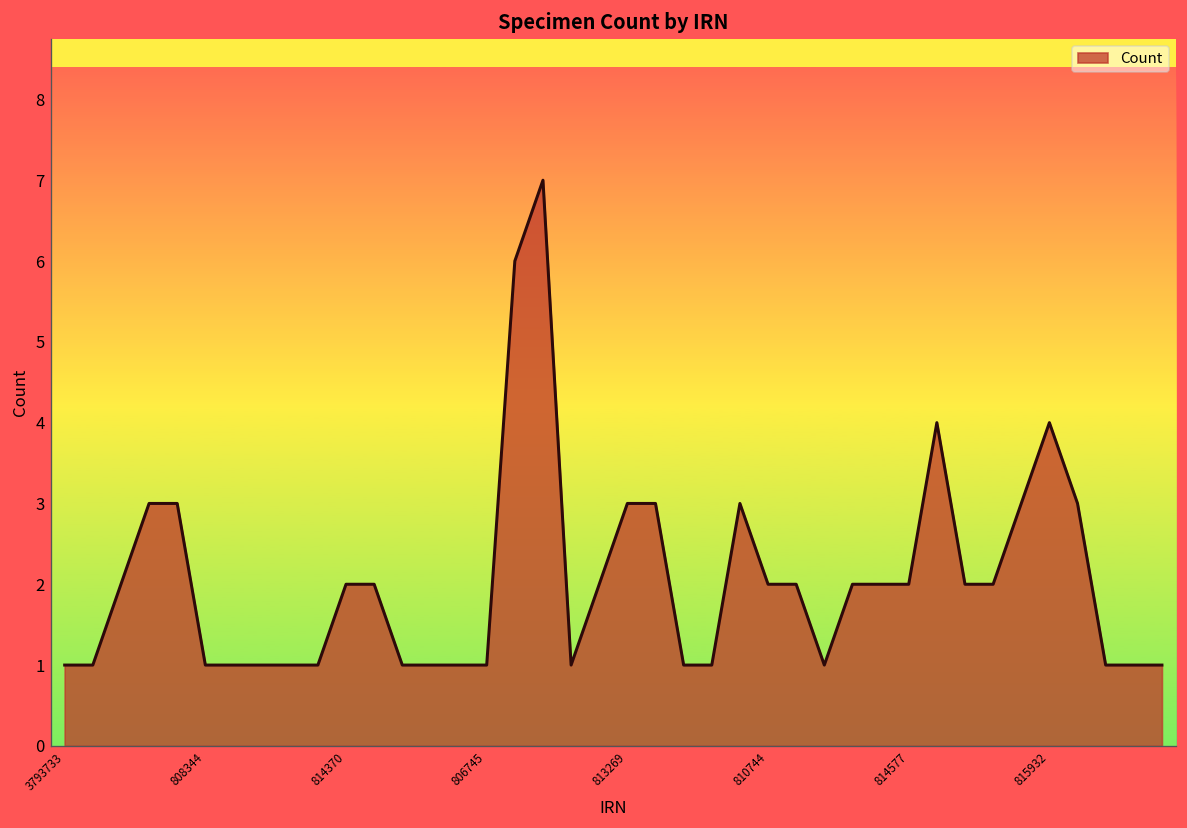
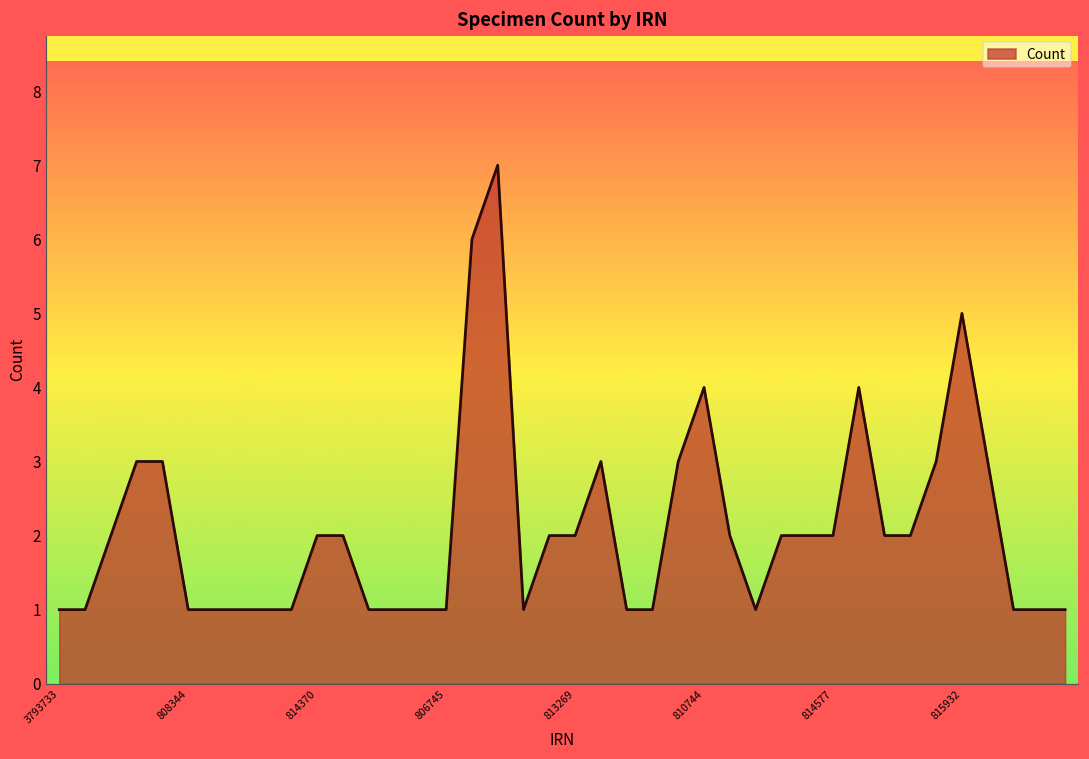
  {
    "3793733": 1,
    "808344": 1,
    "814370": 2,
    "806745": 1,
-   "813269": 3,
-   "810744": 2,
+   "813269": 2,
+   "810744": 4,
    "814577": 2,
-   "815932": 4
+   "815932": 5
  }
